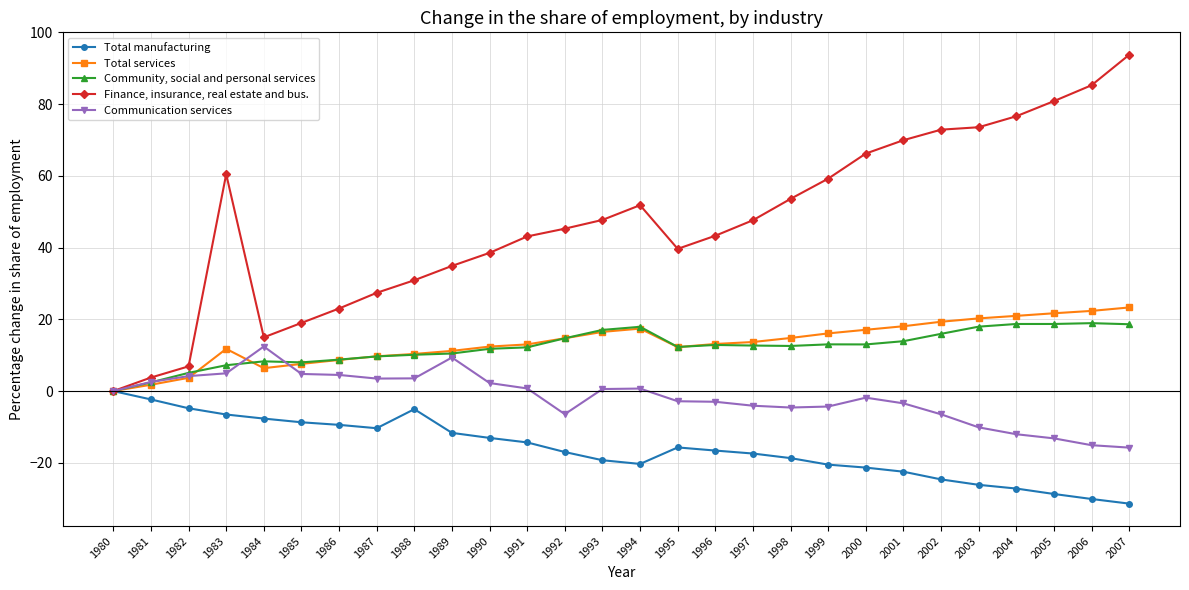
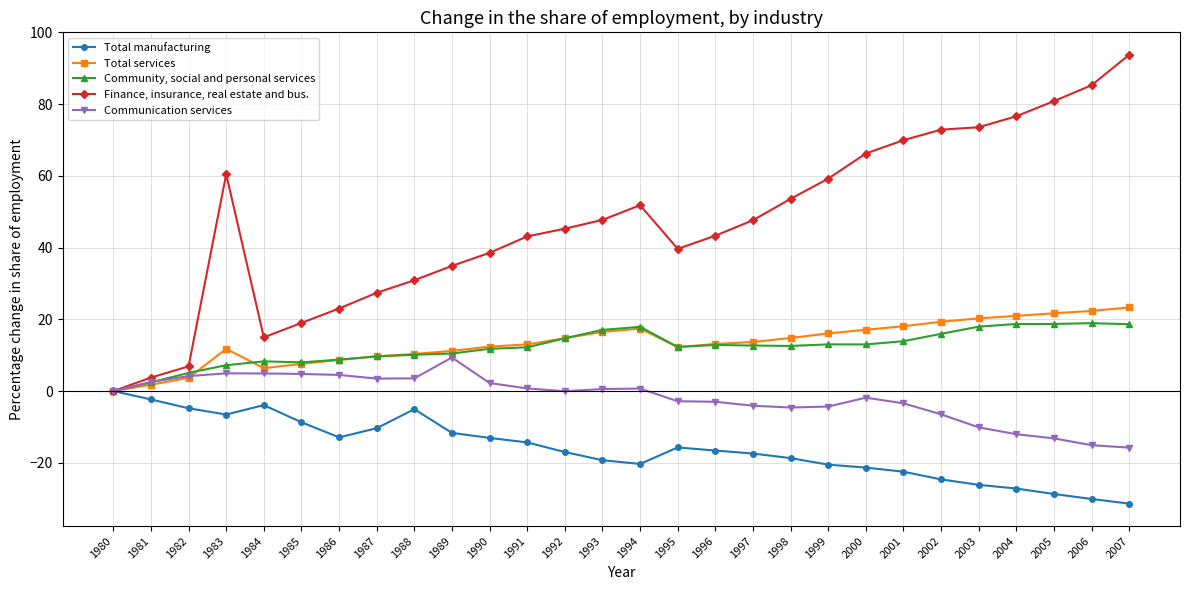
  {
    "Total manufacturing": {
      "1981": -2,
      "1982": -5,
      "1983": -7,
-     "1984": -8,
+     "1984": -4,
      "1985": -9,
-     "1986": -9,
+     "1986": -13,
      "1987": -10,
      "1988": -5,
      "1989": -12,
      "1990": -13,
      "1991": -14,
      "1992": -17,
      "1993": -19,
      "1994": -20,
      "1995": -16,
      "1996": -17,
      "1997": -17,
      "1998": -19,
      "1999": -21,
      "2000": -21,
      "2001": -22,
      "2002": -25,
      "2003": -26,
      "2004": -27,
      "2005": -29,
      "2006": -30,
      "2007": -31
    },
    "Total services": {
      "1983": 12,
      "1984": 6,
      "1989": 11,
      "1991": 13,
      "1997": 14,
      "1998": 15,
      "1999": 16,
      "2000": 17,
      "2001": 18,
      "2002": 19,
      "2003": 20,
      "2004": 21,
      "2005": 22,
      "2006": 22,
      "2007": 23
    },
    "Community, social and personal services": {
      "1982": 5,
      "1983": 7,
      "1984": 8,
      "1989": 10,
      "1991": 12,
      "1997": 13,
      "1998": 13,
      "1999": 13,
      "2000": 13,
      "2001": 14,
      "2002": 16,
      "2003": 18,
      "2004": 19,
      "2005": 19,
      "2006": 19,
      "2007": 19
    },
    "Finance, insurance, real estate and bus.": {
      "1981": 4,
      "1982": 7,
      "1983": 60,
      "1984": 15,
      "1985": 19,
      "1986": 23,
      "1987": 27,
      "1988": 31,
      "1989": 35,
      "1990": 39,
      "1991": 43,
      "1992": 45,
      "1993": 48,
      "1994": 52,
      "1995": 40,
      "1996": 43,
      "1997": 48,
      "1998": 54,
      "1999": 59,
      "2000": 66,
      "2001": 70,
      "2002": 73,
      "2003": 74,
      "2004": 77,
      "2005": 81,
      "2006": 85,
      "2007": 94
    },
    "Communication services": {
      "1983": 5,
-     "1984": 12,
+     "1984": 5,
      "1985": 5,
      "1986": 5,
      "1987": 3,
      "1988": 4,
      "1989": 9,
      "1990": 2,
      "1991": 1,
-     "1992": -6,
+     "1992": 0,
      "1993": 1,
      "1994": 1,
      "1995": -3,
      "1996": -3,
      "1997": -4,
      "1998": -5,
      "1999": -4,
      "2000": -2,
      "2001": -3,
      "2002": -6,
      "2003": -10,
      "2004": -12,
      "2005": -13,
      "2006": -15,
      "2007": -16
    }
  }
